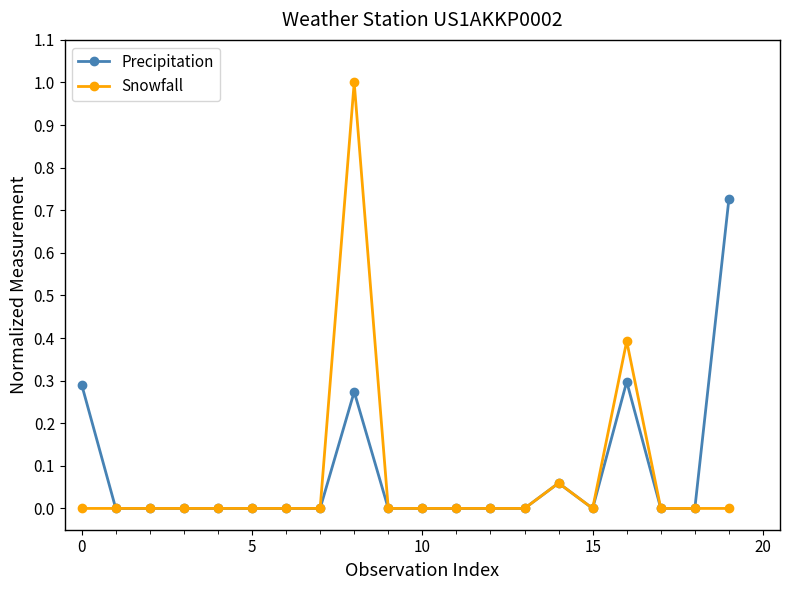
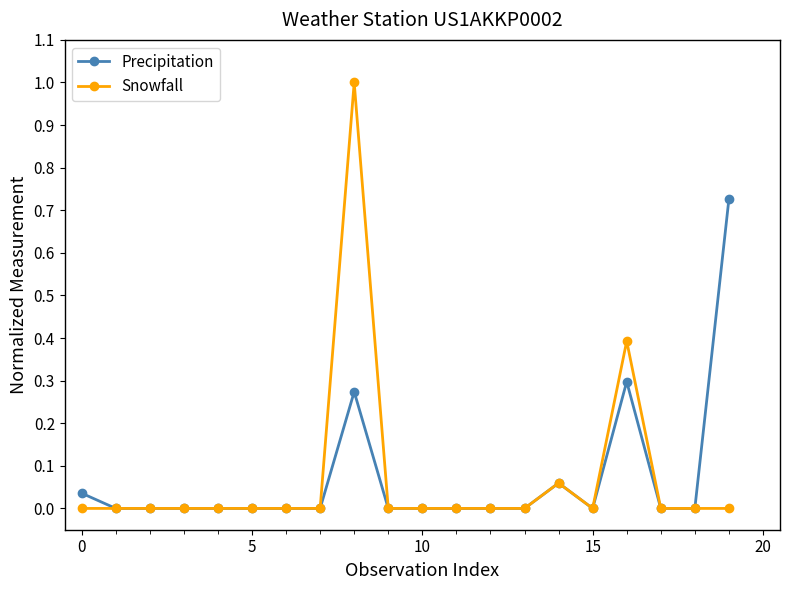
  {
    "Precipitation": {
-     "0": 0.29
+     "0": 0.04
    },
    "Snowfall": {
      "0": 0.00
    }
  }
